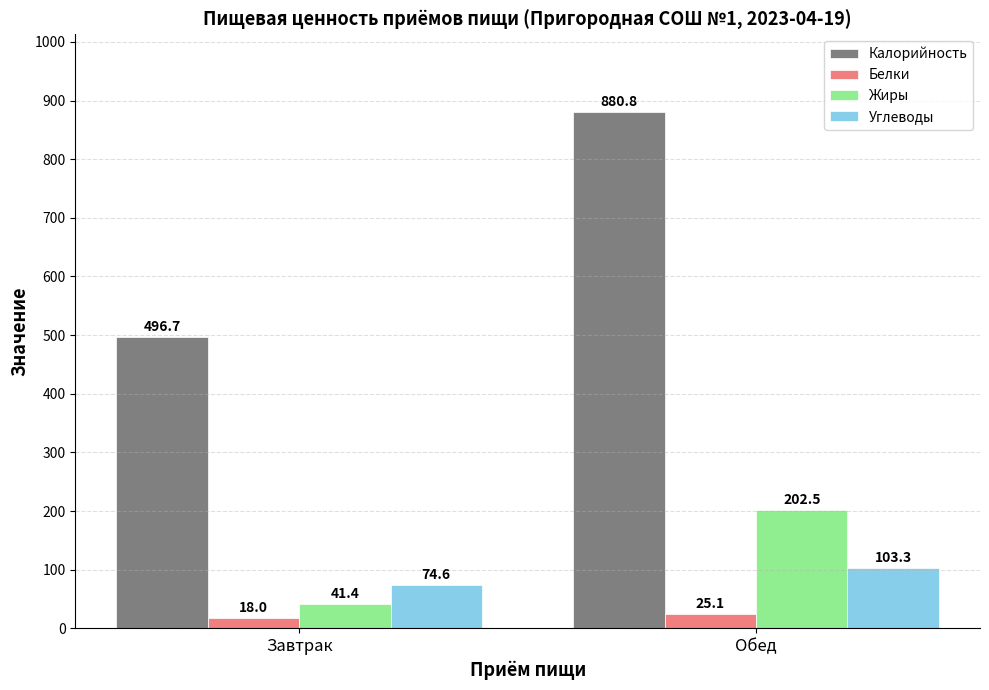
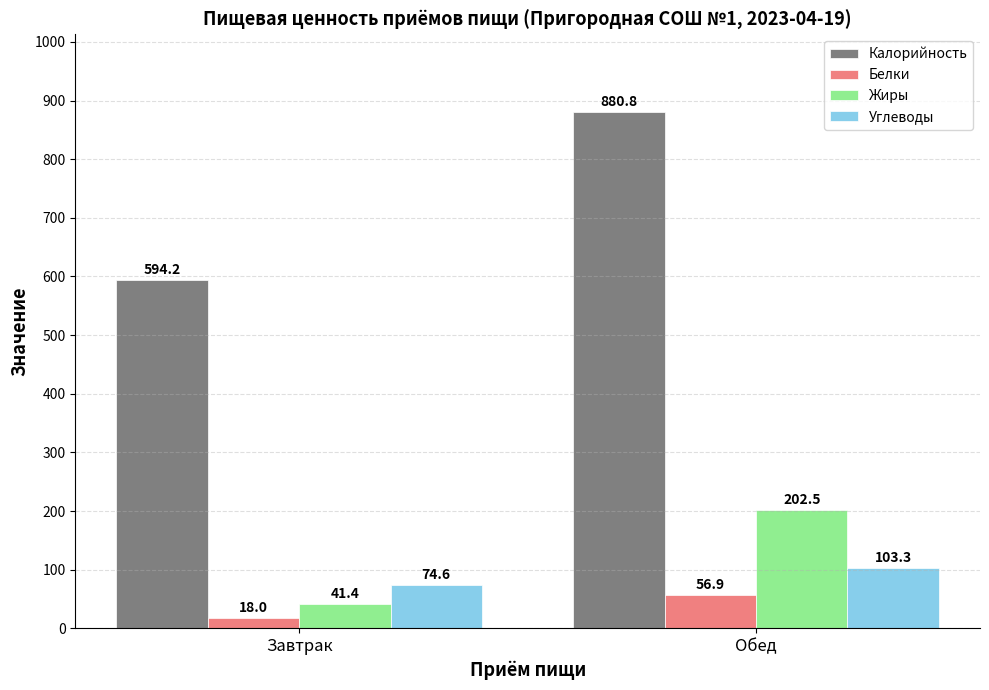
  {
    "Калорийность": {
-     "Завтрак": 496.7,
+     "Завтрак": 594.2,
      "Обед": 880.8
    },
    "Белки": {
      "Завтрак": 18.0,
-     "Обед": 25.1
+     "Обед": 56.9
    },
    "Жиры": {
      "Завтрак": 41.4,
      "Обед": 202.5
    },
    "Углеводы": {
      "Завтрак": 74.6,
      "Обед": 103.3
    }
  }
